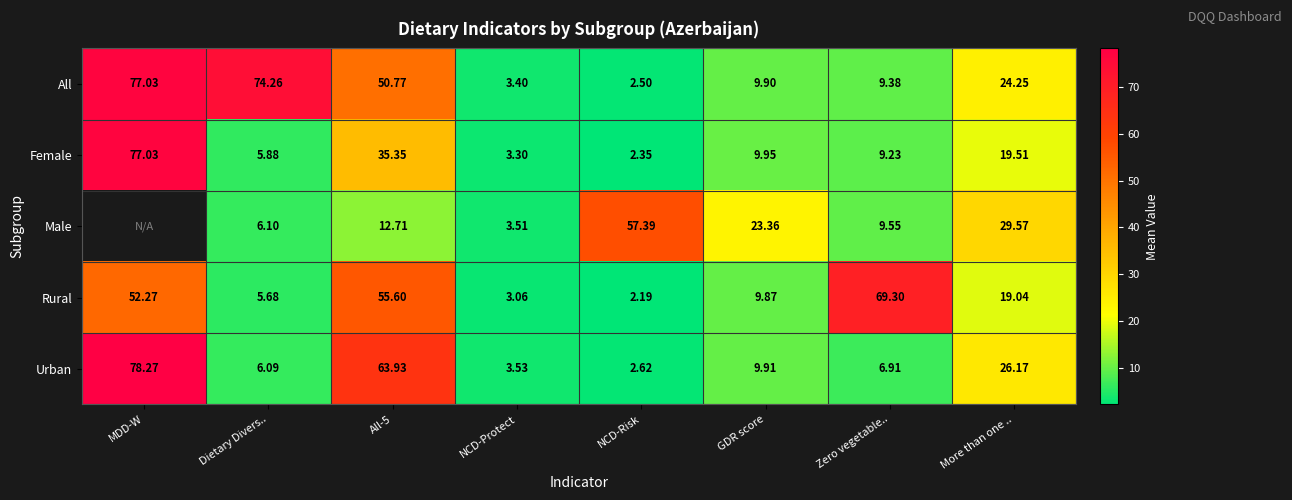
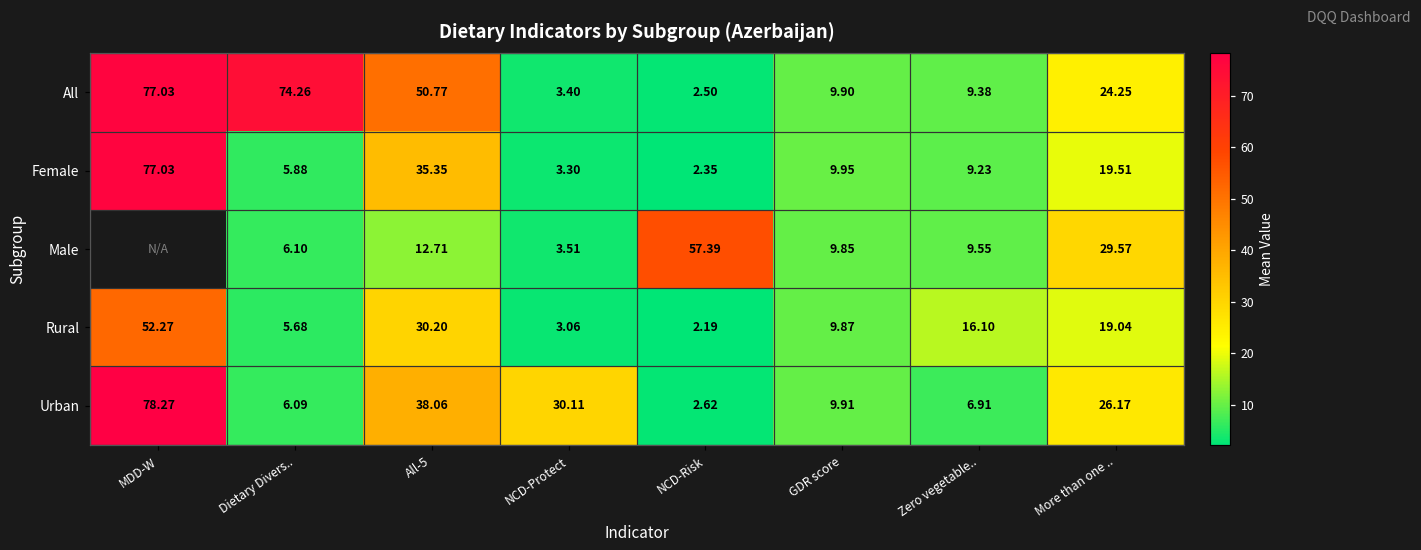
  {
    "All": {
      "MDD-W": 77.03,
      "Dietary Divers..": 74.26,
      "All-5": 50.77,
      "NCD-Protect": 3.40,
      "NCD-Risk": 2.50,
      "GDR score": 9.90,
      "Zero vegetable..": 9.38,
      "More than one ..": 24.25
    },
    "Female": {
      "MDD-W": 77.03,
      "Dietary Divers..": 5.88,
      "All-5": 35.35,
      "NCD-Protect": 3.30,
      "NCD-Risk": 2.35,
      "GDR score": 9.95,
      "Zero vegetable..": 9.23,
      "More than one ..": 19.51
    },
    "Male": {
      "Dietary Divers..": 6.10,
      "All-5": 12.71,
      "NCD-Protect": 3.51,
      "NCD-Risk": 57.39,
-     "GDR score": 23.36,
+     "GDR score": 9.85,
      "Zero vegetable..": 9.55,
      "More than one ..": 29.57
    },
    "Rural": {
      "MDD-W": 52.27,
      "Dietary Divers..": 5.68,
-     "All-5": 55.60,
+     "All-5": 30.20,
      "NCD-Protect": 3.06,
      "NCD-Risk": 2.19,
      "GDR score": 9.87,
-     "Zero vegetable..": 69.30,
+     "Zero vegetable..": 16.10,
      "More than one ..": 19.04
    },
    "Urban": {
      "MDD-W": 78.27,
      "Dietary Divers..": 6.09,
-     "All-5": 63.93,
-     "NCD-Protect": 3.53,
+     "All-5": 38.06,
+     "NCD-Protect": 30.11,
      "NCD-Risk": 2.62,
      "GDR score": 9.91,
      "Zero vegetable..": 6.91,
      "More than one ..": 26.17
    }
  }
